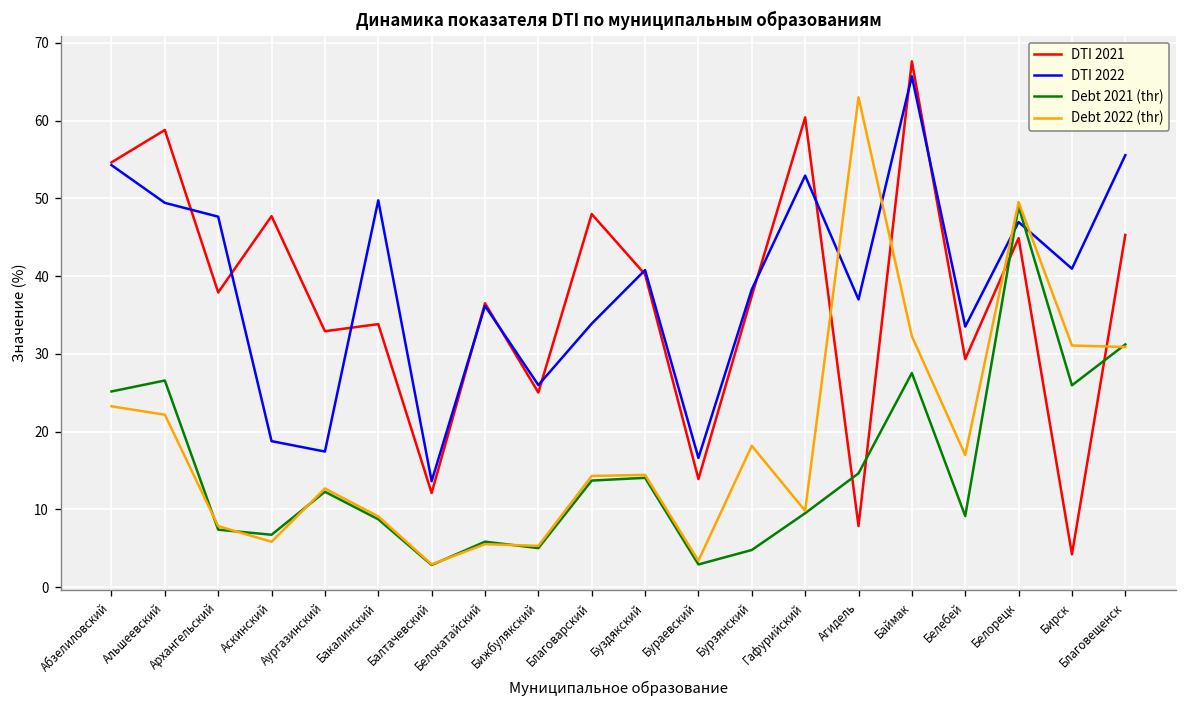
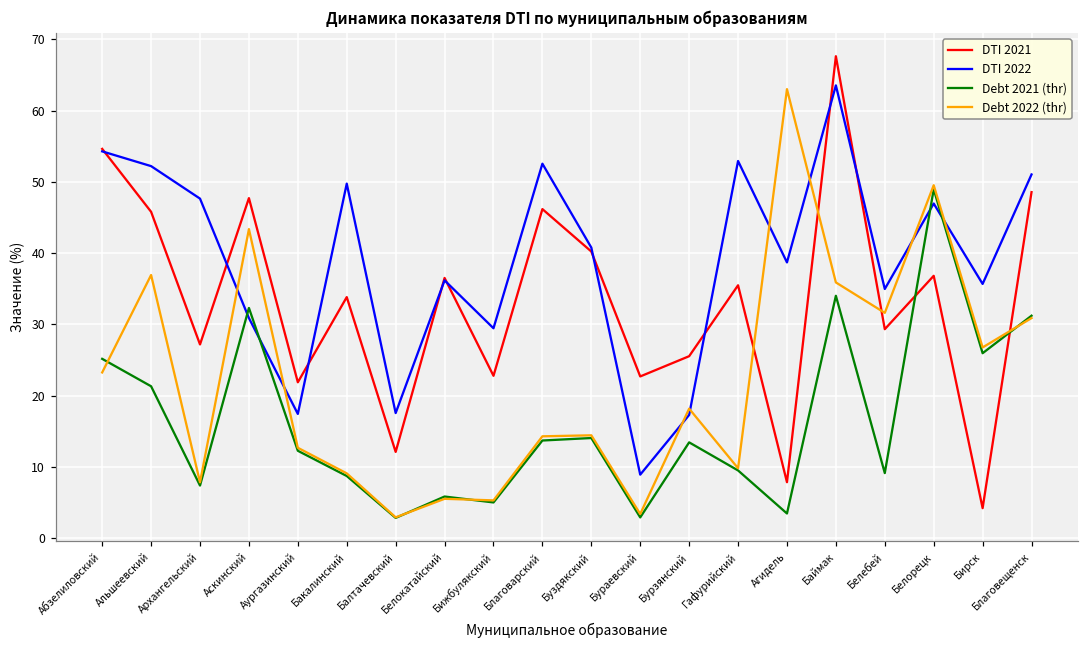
  {
    "DTI 2021": {
-     "Альшеевский": 59,
-     "Архангельский": 38,
+     "Альшеевский": 46,
+     "Архангельский": 27,
      "Аскинский": 48,
-     "Аургазинский": 33,
+     "Аургазинский": 22,
      "Бакалинский": 34,
      "Балтачевский": 12,
-     "Бижбулякский": 25,
-     "Благоварский": 48,
+     "Бижбулякский": 23,
+     "Благоварский": 46,
      "Буздякский": 40,
-     "Бураевский": 14,
-     "Бурзянский": 37,
-     "Гафурийский": 60,
+     "Бураевский": 23,
+     "Бурзянский": 26,
+     "Гафурийский": 35,
      "Агидель": 8,
      "Баймак": 68,
      "Белебей": 29,
-     "Белорецк": 45,
+     "Белорецк": 37,
      "Бирск": 4,
-     "Благовещенск": 45
+     "Благовещенск": 49
    },
    "DTI 2022": {
-     "Альшеевский": 49,
+     "Альшеевский": 52,
      "Архангельский": 48,
-     "Аскинский": 19,
+     "Аскинский": 31,
      "Аургазинский": 17,
      "Бакалинский": 50,
-     "Балтачевский": 14,
-     "Бижбулякский": 26,
-     "Благоварский": 34,
+     "Балтачевский": 18,
+     "Бижбулякский": 29,
+     "Благоварский": 53,
      "Буздякский": 41,
-     "Бураевский": 17,
-     "Бурзянский": 38,
+     "Бураевский": 9,
+     "Бурзянский": 17,
      "Гафурийский": 53,
-     "Агидель": 37,
-     "Баймак": 66,
-     "Белебей": 34,
+     "Агидель": 39,
+     "Баймак": 64,
+     "Белебей": 35,
      "Белорецк": 47,
-     "Бирск": 41,
-     "Благовещенск": 56
+     "Бирск": 36,
+     "Благовещенск": 51
    },
    "Debt 2021 (thr)": {
      "Абзелиловский": 25,
-     "Альшеевский": 27,
+     "Альшеевский": 21,
      "Архангельский": 7,
-     "Аскинский": 7,
+     "Аскинский": 32,
      "Аургазинский": 12,
      "Благоварский": 14,
      "Бураевский": 3,
-     "Бурзянский": 5,
-     "Агидель": 15,
-     "Баймак": 28,
+     "Бурзянский": 13,
+     "Агидель": 3,
+     "Баймак": 34,
      "Белебей": 9,
      "Белорецк": 49,
      "Бирск": 26
    },
    "Debt 2022 (thr)": {
      "Абзелиловский": 23,
-     "Альшеевский": 22,
+     "Альшеевский": 37,
      "Архангельский": 8,
-     "Аскинский": 6,
+     "Аскинский": 43,
      "Аургазинский": 13,
      "Благоварский": 14,
      "Бураевский": 3,
      "Бурзянский": 18,
      "Агидель": 63,
-     "Баймак": 32,
-     "Белебей": 17,
+     "Баймак": 36,
+     "Белебей": 32,
      "Белорецк": 50,
-     "Бирск": 31
+     "Бирск": 27
    }
  }
